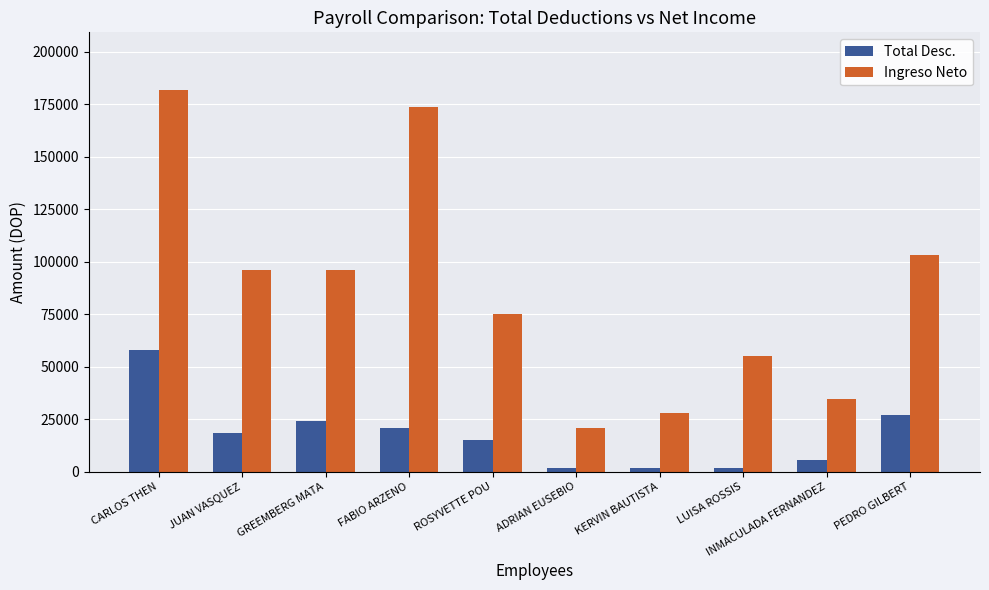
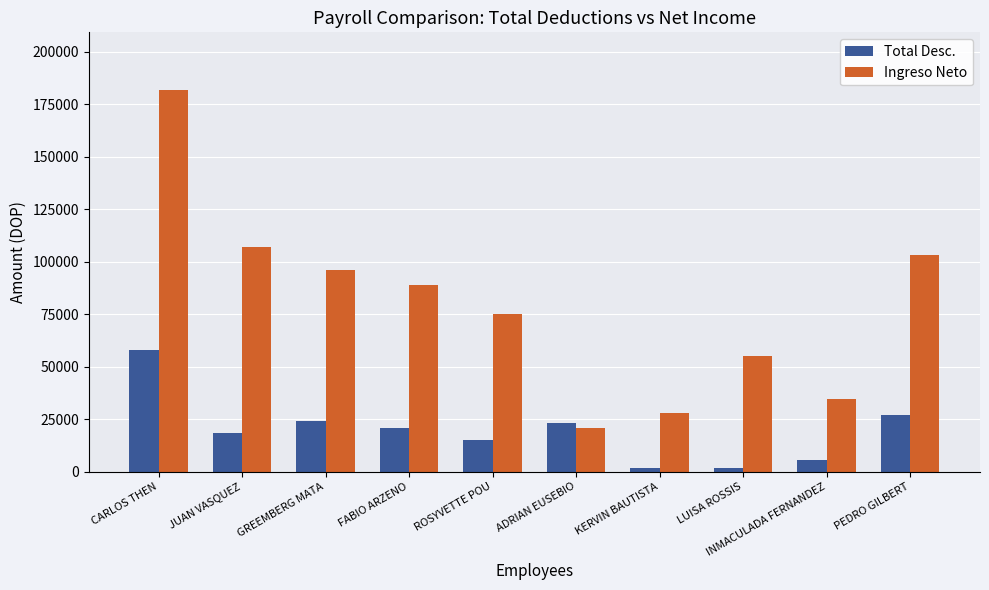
  {
    "Total Desc.": {
      "CARLOS THEN": 58000,
      "JUAN VASQUEZ": 18000,
      "GREEMBERG MATA": 24000,
      "FABIO ARZENO": 21000,
      "ROSYVETTE POU": 15000,
-     "ADRIAN EUSEBIO": 2000,
+     "ADRIAN EUSEBIO": 23000,
      "KERVIN BAUTISTA": 2000,
      "LUISA ROSSIS": 2000,
      "INMACULADA FERNANDEZ": 6000,
      "PEDRO GILBERT": 27000
    },
    "Ingreso Neto": {
      "CARLOS THEN": 182000,
-     "JUAN VASQUEZ": 96000,
+     "JUAN VASQUEZ": 107000,
      "GREEMBERG MATA": 96000,
-     "FABIO ARZENO": 174000,
+     "FABIO ARZENO": 89000,
      "ROSYVETTE POU": 75000,
      "ADRIAN EUSEBIO": 21000,
      "KERVIN BAUTISTA": 28000,
      "LUISA ROSSIS": 55000,
      "INMACULADA FERNANDEZ": 34000,
      "PEDRO GILBERT": 103000
    }
  }
